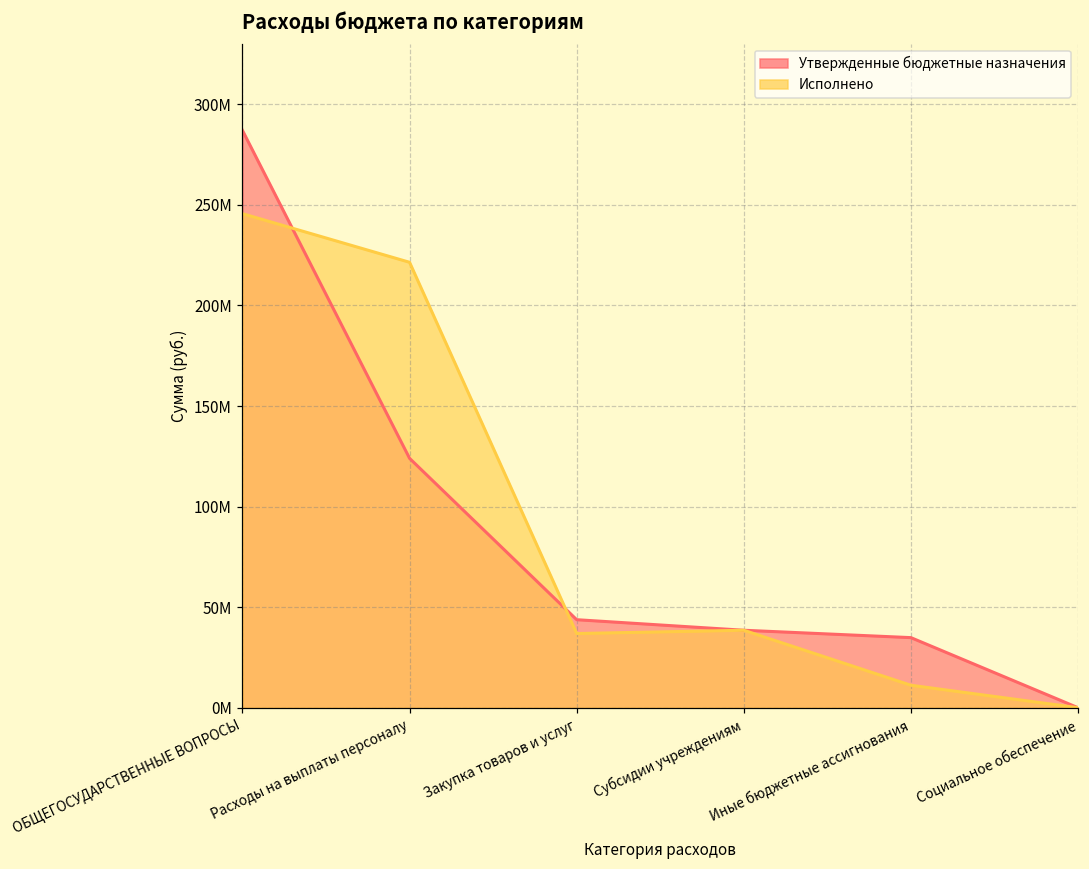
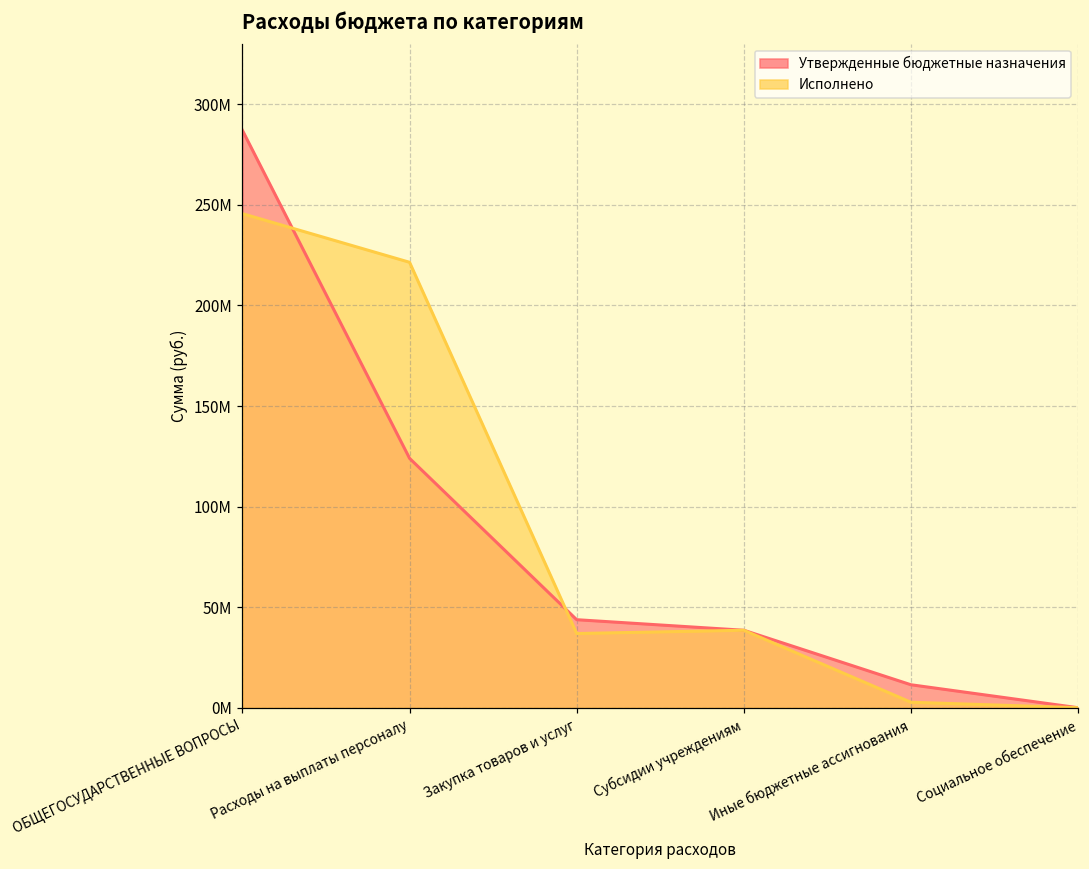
  {
    "Утвержденные бюджетные назначения": {
      "ОБЩЕГОСУДАРСТВЕННЫЕ ВОПРОСЫ": 287000000,
      "Расходы на выплаты персоналу": 124000000,
      "Закупка товаров и услуг": 44000000,
-     "Иные бюджетные ассигнования": 35000000
+     "Иные бюджетные ассигнования": 11000000
    },
    "Исполнено": {
      "ОБЩЕГОСУДАРСТВЕННЫЕ ВОПРОСЫ": 246000000,
      "Расходы на выплаты персоналу": 221000000,
      "Закупка товаров и услуг": 37000000,
-     "Иные бюджетные ассигнования": 11000000
+     "Иные бюджетные ассигнования": 3000000
    }
  }
